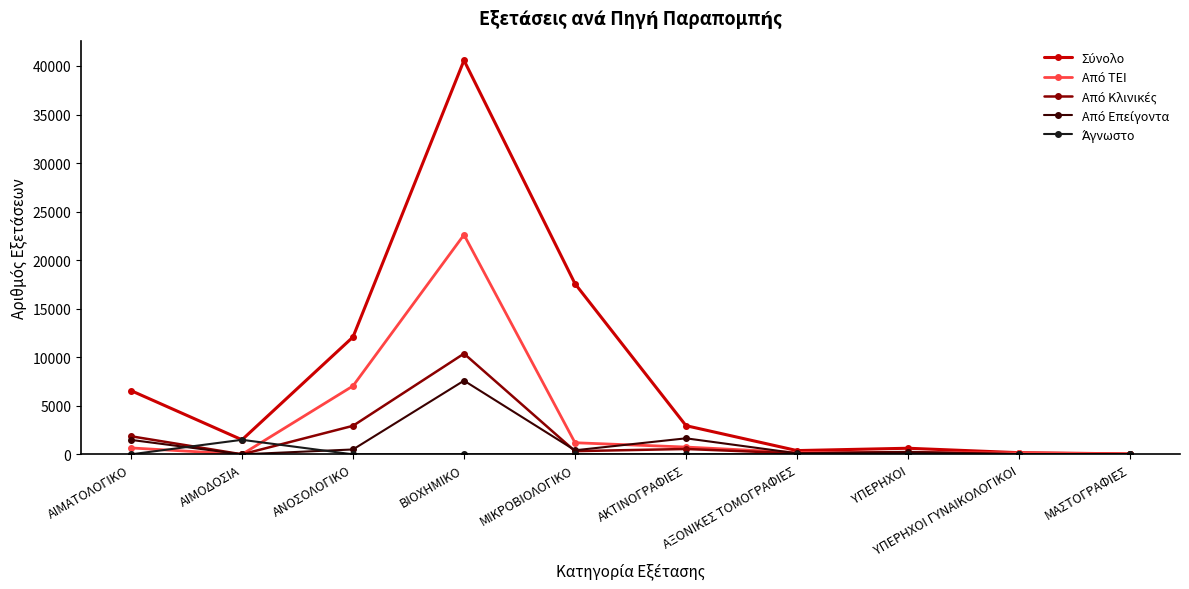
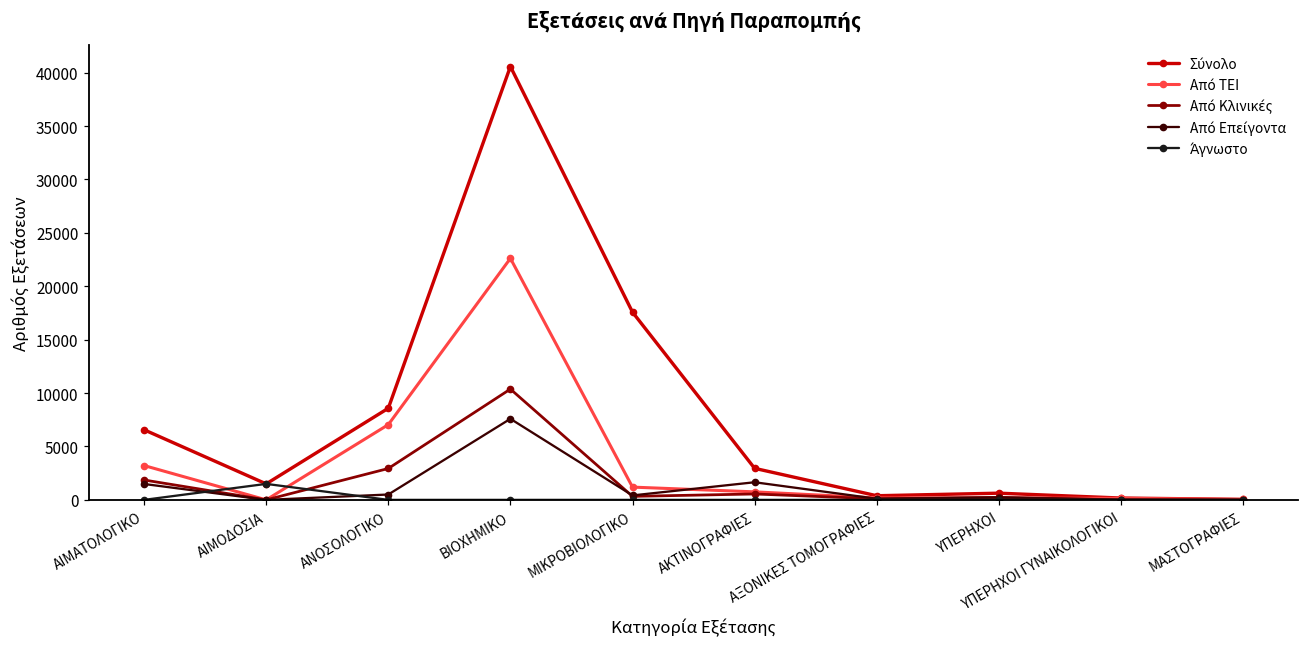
  {
    "Σύνολο": {
      "ΑΙΜΑΤΟΛΟΓΙΚΟ": 7000,
-     "ΑΝΟΣΟΛΟΓΙΚΟ": 12000,
+     "ΑΝΟΣΟΛΟΓΙΚΟ": 9000,
      "ΒΙΟΧΗΜΙΚΟ": 41000,
      "ΜΙΚΡΟΒΙΟΛΟΓΙΚΟ": 18000,
      "ΑΚΤΙΝΟΓΡΑΦΙΕΣ": 3000,
      "ΥΠΕΡΗΧΟΙ": 1000
    },
    "Από ΤΕΙ": {
-     "ΑΙΜΑΤΟΛΟΓΙΚΟ": 1000,
+     "ΑΙΜΑΤΟΛΟΓΙΚΟ": 3000,
      "ΑΝΟΣΟΛΟΓΙΚΟ": 7000,
      "ΒΙΟΧΗΜΙΚΟ": 23000,
      "ΜΙΚΡΟΒΙΟΛΟΓΙΚΟ": 1000
    },
    "Από Κλινικές": {
      "ΑΙΜΑΤΟΛΟΓΙΚΟ": 2000,
      "ΑΝΟΣΟΛΟΓΙΚΟ": 3000,
      "ΒΙΟΧΗΜΙΚΟ": 10000
    }
  }
